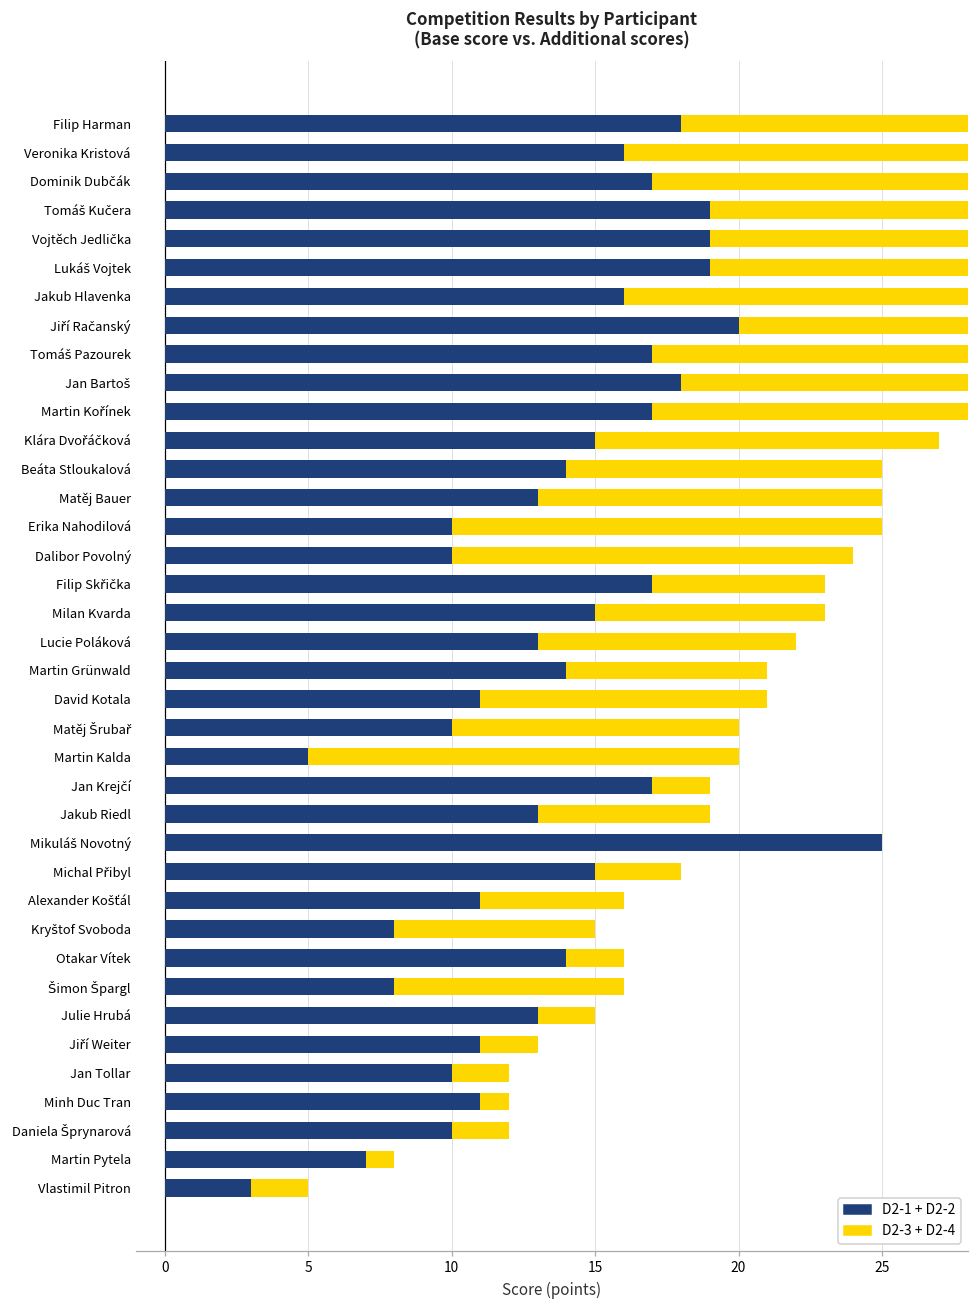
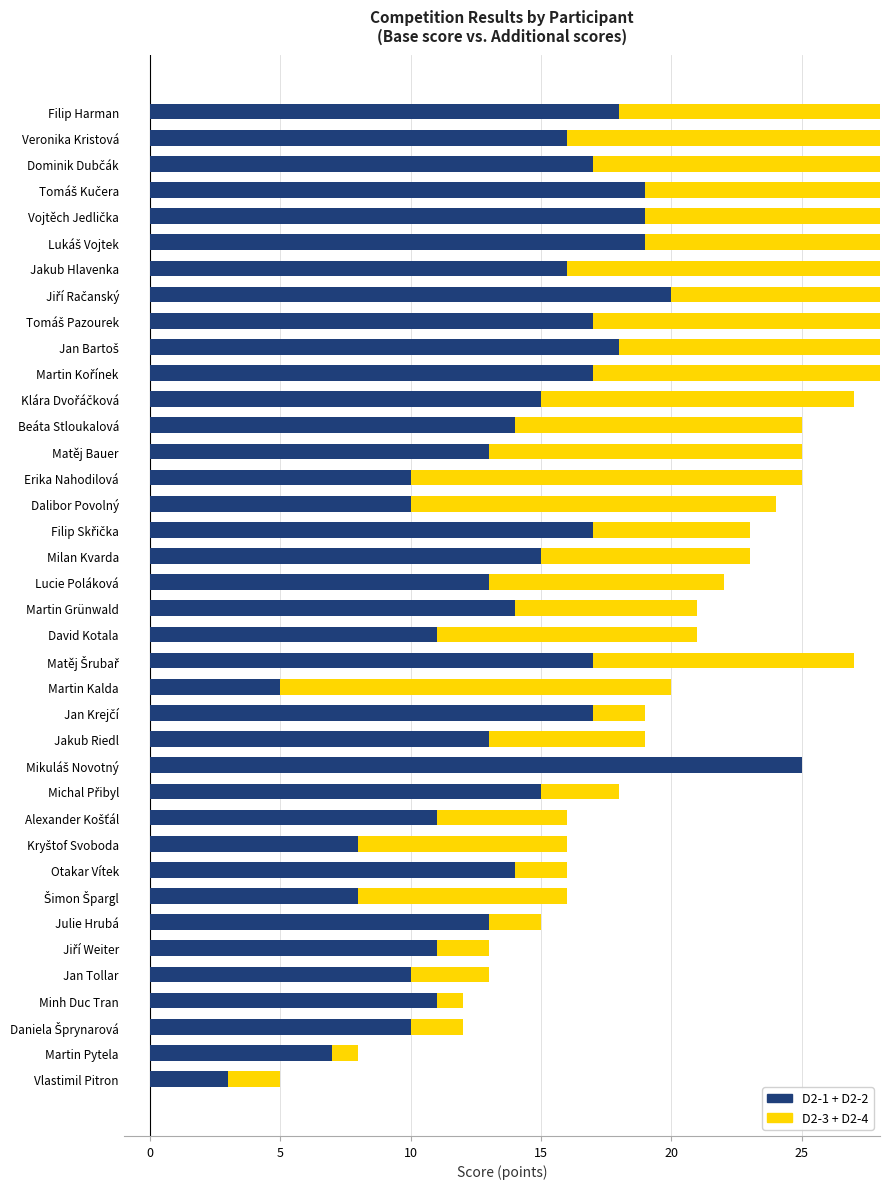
  {
    "D2-1 + D2-2": {
      "Filip Harman": 18,
      "Veronika Kristová": 16,
      "Dominik Dubčák": 17,
      "Tomáš Kučera": 19,
      "Vojtěch Jedlička": 19,
      "Lukáš Vojtek": 19,
      "Jakub Hlavenka": 16,
      "Jiří Račanský": 20,
      "Tomáš Pazourek": 17,
      "Jan Bartoš": 18,
      "Martin Kořínek": 17,
      "Klára Dvořáčková": 15,
      "Beáta Stloukalová": 14,
      "Matěj Bauer": 13,
      "Erika Nahodilová": 10,
      "Dalibor Povolný": 10,
      "Filip Skřička": 17,
      "Milan Kvarda": 15,
      "Lucie Poláková": 13,
      "Martin Grünwald": 14,
      "David Kotala": 11,
-     "Matěj Šrubař": 10,
+     "Matěj Šrubař": 17,
      "Martin Kalda": 5,
      "Jan Krejčí": 17,
      "Jakub Riedl": 13,
      "Mikuláš Novotný": 25,
      "Michal Přibyl": 15,
      "Alexander Košťál": 11,
      "Kryštof Svoboda": 8,
      "Otakar Vítek": 14,
      "Šimon Špargl": 8,
      "Julie Hrubá": 13,
      "Jiří Weiter": 11,
      "Jan Tollar": 10,
      "Minh Duc Tran": 11,
      "Daniela Šprynarová": 10,
      "Martin Pytela": 7,
      "Vlastimil Pitron": 3
    },
    "D2-3 + D2-4": {
-     "Kryštof Svoboda": 7,
-     "Jan Tollar": 2
+     "Kryštof Svoboda": 8,
+     "Jan Tollar": 3
    }
  }
